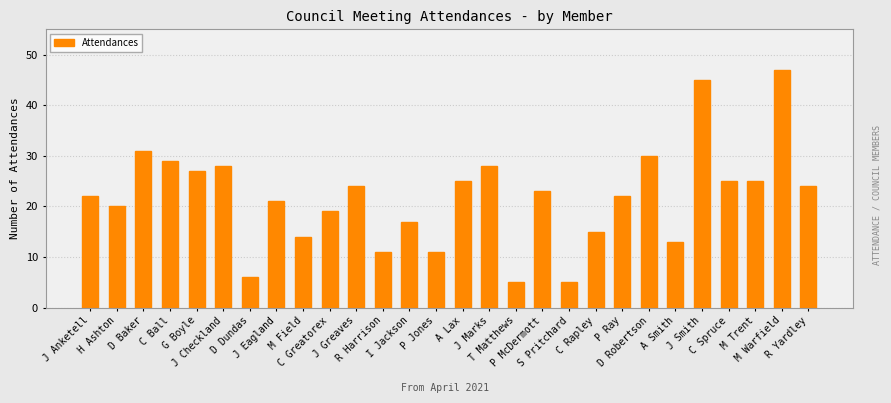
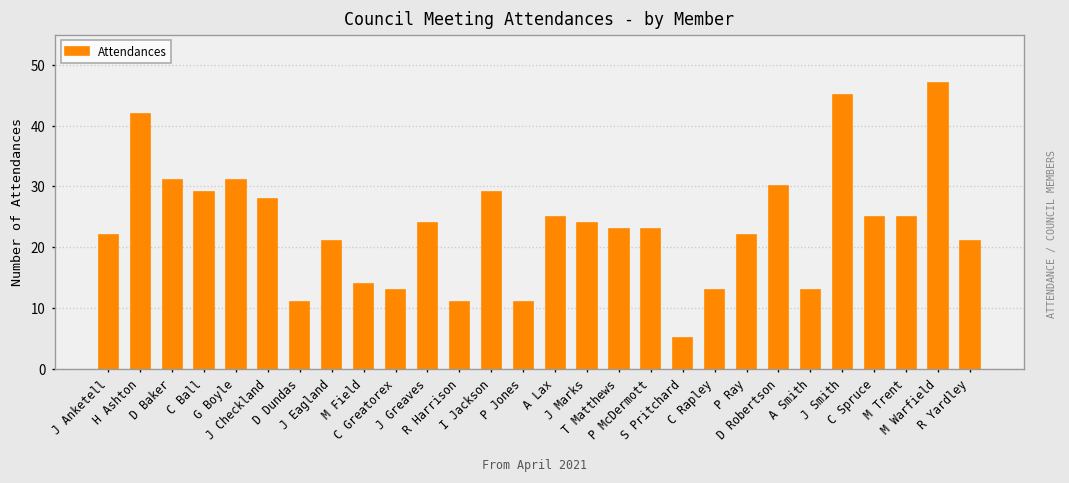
  {
    "J Anketell": 22,
-   "H Ashton": 20,
+   "H Ashton": 42,
    "D Baker": 31,
    "C Ball": 29,
-   "G Boyle": 27,
+   "G Boyle": 31,
    "J Checkland": 28,
-   "D Dundas": 6,
+   "D Dundas": 11,
    "J Eagland": 21,
    "M Field": 14,
-   "C Greatorex": 19,
+   "C Greatorex": 13,
    "J Greaves": 24,
    "R Harrison": 11,
-   "I Jackson": 17,
+   "I Jackson": 29,
    "P Jones": 11,
    "A Lax": 25,
-   "J Marks": 28,
-   "T Matthews": 5,
+   "J Marks": 24,
+   "T Matthews": 23,
    "P McDermott": 23,
    "S Pritchard": 5,
-   "C Rapley": 15,
+   "C Rapley": 13,
    "P Ray": 22,
    "D Robertson": 30,
    "A Smith": 13,
    "J Smith": 45,
    "C Spruce": 25,
    "M Trent": 25,
    "M Warfield": 47,
-   "R Yardley": 24
+   "R Yardley": 21
  }
